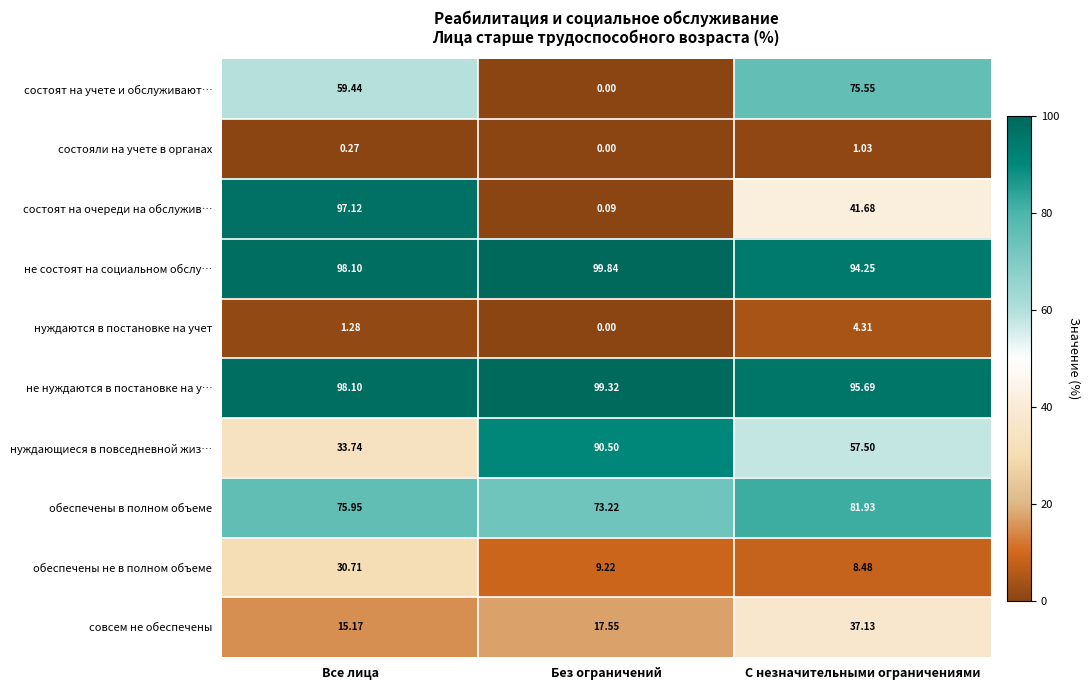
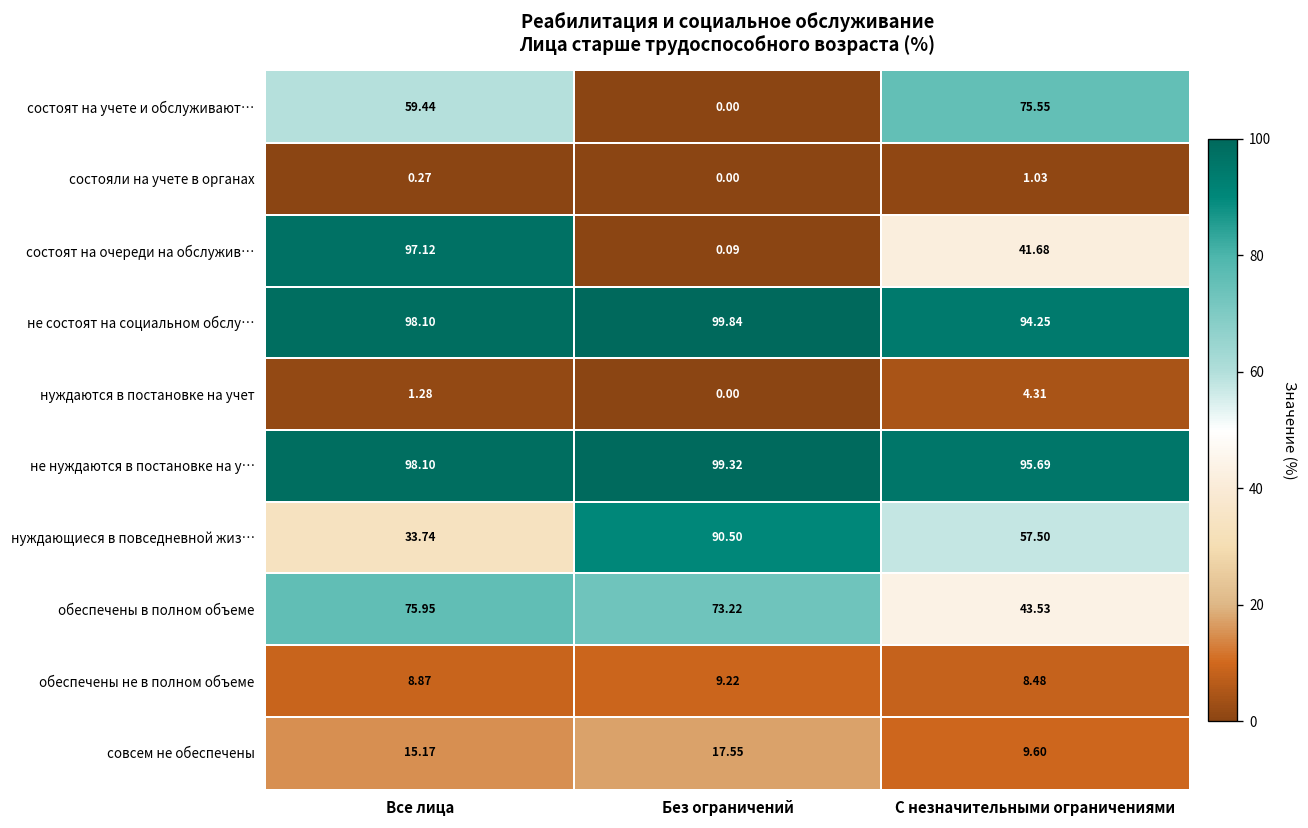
  {
    "состоят на учете и обслуживают…": {
      "Все лица": 59.44,
      "Без ограничений": 0.00,
      "С незначительными ограничениями": 75.55
    },
    "состояли на учете в органах": {
      "Все лица": 0.27,
      "Без ограничений": 0.00,
      "С незначительными ограничениями": 1.03
    },
    "состоят на очереди на обслужив…": {
      "Все лица": 97.12,
      "Без ограничений": 0.09,
      "С незначительными ограничениями": 41.68
    },
    "не состоят на социальном обслу…": {
      "Все лица": 98.10,
      "Без ограничений": 99.84,
      "С незначительными ограничениями": 94.25
    },
    "нуждаются в постановке на учет": {
      "Все лица": 1.28,
      "Без ограничений": 0.00,
      "С незначительными ограничениями": 4.31
    },
    "не нуждаются в постановке на у…": {
      "Все лица": 98.10,
      "Без ограничений": 99.32,
      "С незначительными ограничениями": 95.69
    },
    "нуждающиеся в повседневной жиз…": {
      "Все лица": 33.74,
      "Без ограничений": 90.50,
      "С незначительными ограничениями": 57.50
    },
    "обеспечены в полном объеме": {
      "Все лица": 75.95,
      "Без ограничений": 73.22,
-     "С незначительными ограничениями": 81.93
+     "С незначительными ограничениями": 43.53
    },
    "обеспечены не в полном объеме": {
-     "Все лица": 30.71,
+     "Все лица": 8.87,
      "Без ограничений": 9.22,
      "С незначительными ограничениями": 8.48
    },
    "совсем не обеспечены": {
      "Все лица": 15.17,
      "Без ограничений": 17.55,
-     "С незначительными ограничениями": 37.13
+     "С незначительными ограничениями": 9.60
    }
  }
